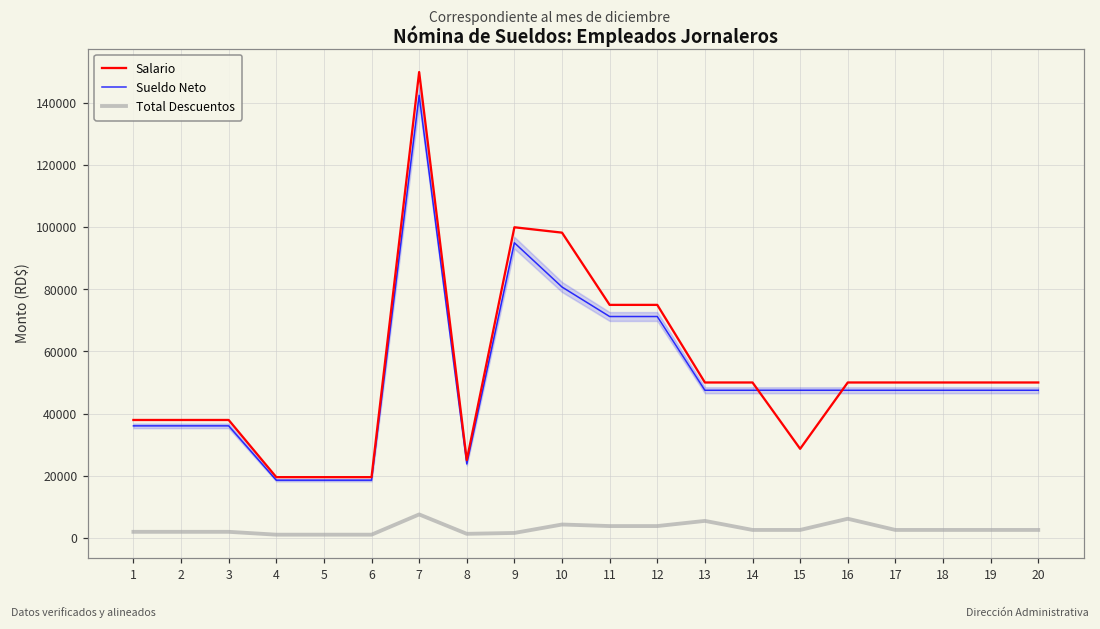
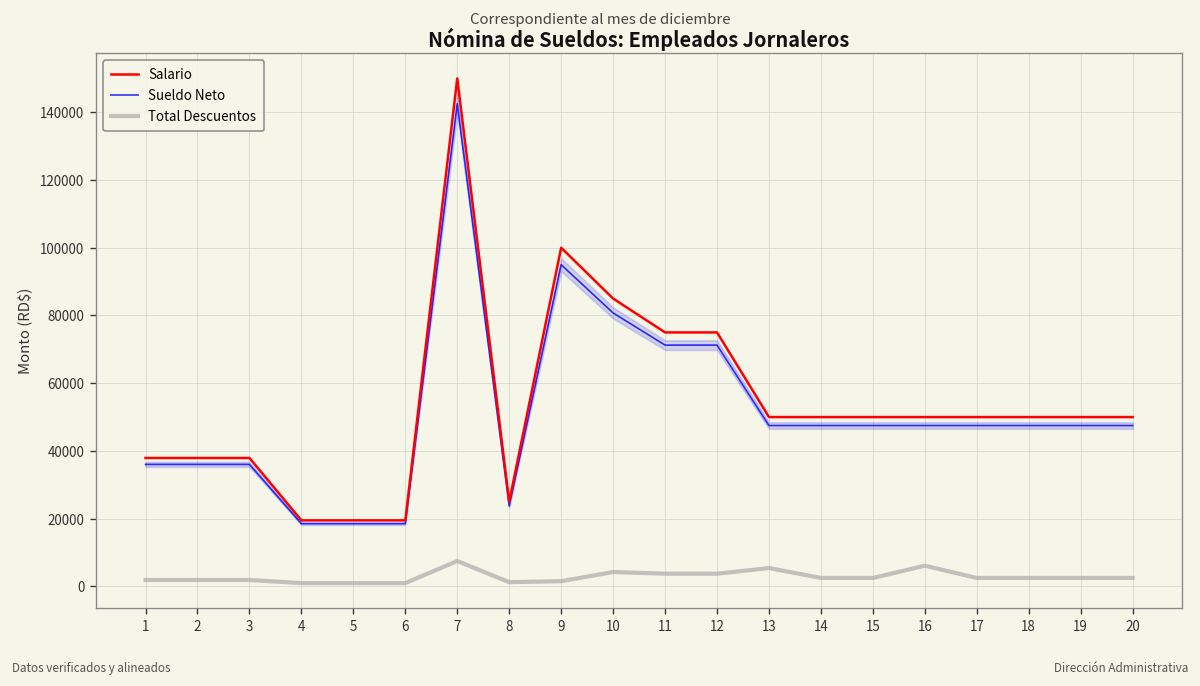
  {
    "Salario": {
      "1": 38000,
      "2": 38000,
      "3": 38000,
      "7": 150000,
      "9": 100000,
-     "10": 98000,
+     "10": 85000,
      "11": 75000,
      "12": 75000,
      "13": 50000,
      "14": 50000,
-     "15": 29000,
+     "15": 50000,
      "16": 50000,
      "17": 50000,
      "18": 50000,
      "19": 50000,
      "20": 50000
    },
    "Total Descuentos": {
      "1": 2000,
      "2": 2000,
      "3": 2000,
      "4": 1000,
      "5": 1000,
      "6": 1000,
      "7": 8000,
      "8": 1000,
      "9": 2000,
      "10": 4000,
      "11": 4000,
      "12": 4000,
      "13": 5000,
      "14": 3000,
      "15": 3000,
      "16": 6000,
      "17": 3000,
      "18": 3000,
      "19": 3000,
      "20": 3000
    }
  }
